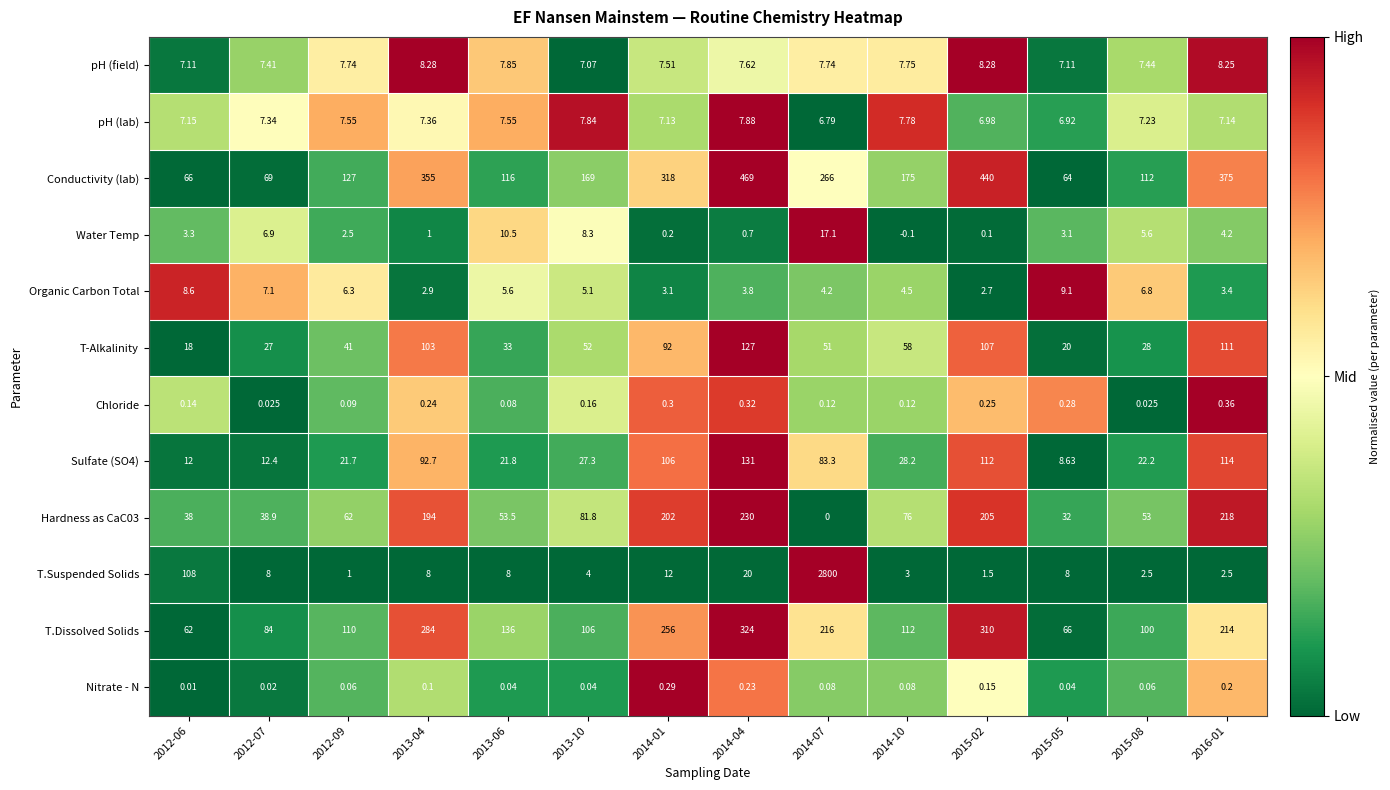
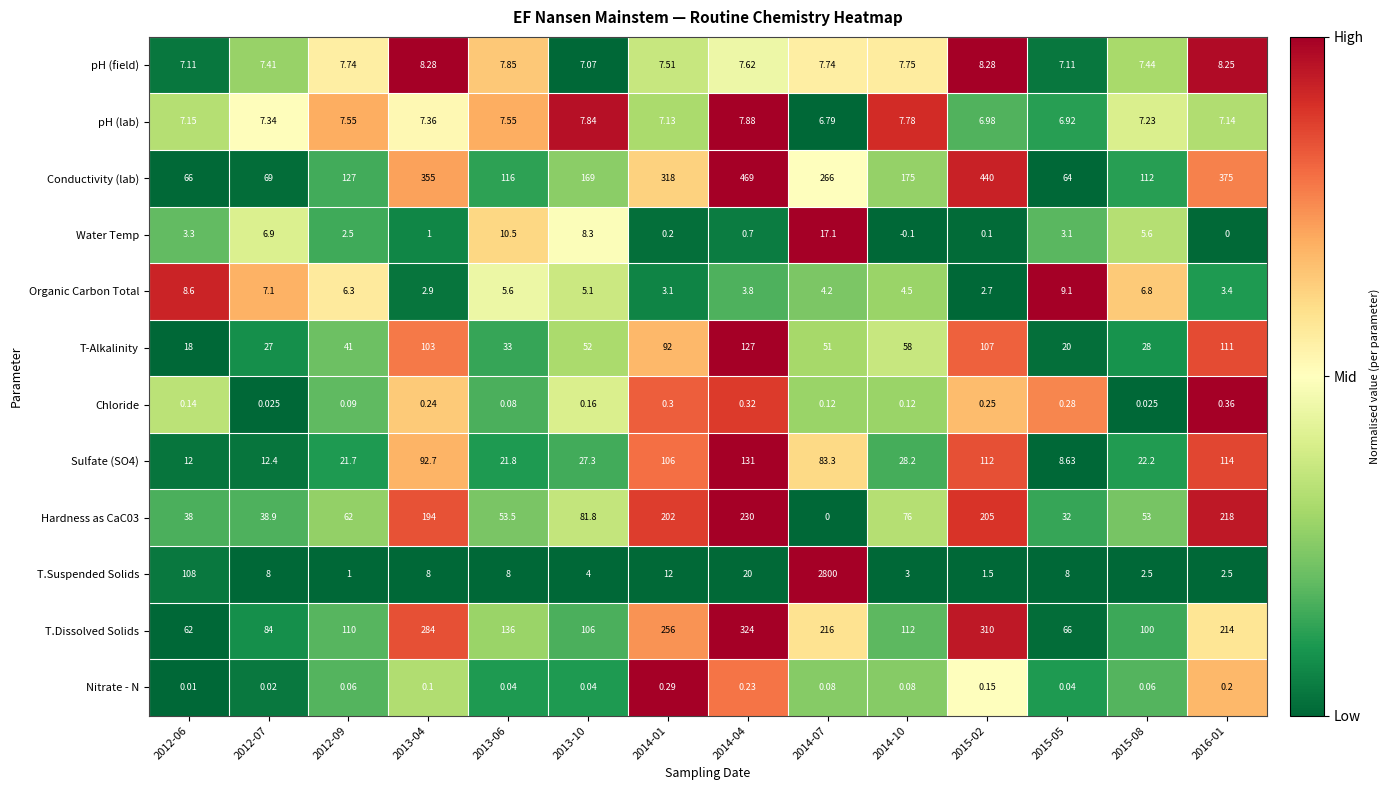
  {
    "pH (field)": {
      "2012-06": 7.11,
      "2012-07": 7.41,
      "2012-09": 7.74,
      "2013-04": 8.28,
      "2013-06": 7.85,
      "2013-10": 7.07,
      "2014-01": 7.51,
      "2014-04": 7.62,
      "2014-07": 7.74,
      "2014-10": 7.75,
      "2015-02": 8.28,
      "2015-05": 7.11,
      "2015-08": 7.44,
      "2016-01": 8.25
    },
    "pH (lab)": {
      "2012-06": 7.15,
      "2012-07": 7.34,
      "2012-09": 7.55,
      "2013-04": 7.36,
      "2013-06": 7.55,
      "2013-10": 7.84,
      "2014-01": 7.13,
      "2014-04": 7.88,
      "2014-07": 6.79,
      "2014-10": 7.78,
      "2015-02": 6.98,
      "2015-05": 6.92,
      "2015-08": 7.23,
      "2016-01": 7.14
    },
    "Conductivity (lab)": {
      "2012-06": 66,
      "2012-07": 69,
      "2012-09": 127,
      "2013-04": 355,
      "2013-06": 116,
      "2013-10": 169,
      "2014-01": 318,
      "2014-04": 469,
      "2014-07": 266,
      "2014-10": 175,
      "2015-02": 440,
      "2015-05": 64,
      "2015-08": 112,
      "2016-01": 375
    },
    "Water Temp": {
      "2012-06": 3.3,
      "2012-07": 6.9,
      "2012-09": 2.5,
      "2013-04": 1,
      "2013-06": 10.5,
      "2013-10": 8.3,
      "2014-01": 0.2,
      "2014-04": 0.7,
      "2014-07": 17.1,
      "2014-10": -0.1,
      "2015-02": 0.1,
      "2015-05": 3.1,
      "2015-08": 5.6,
-     "2016-01": 4.2
+     "2016-01": 0
    },
    "Organic Carbon Total": {
      "2012-06": 8.6,
      "2012-07": 7.1,
      "2012-09": 6.3,
      "2013-04": 2.9,
      "2013-06": 5.6,
      "2013-10": 5.1,
      "2014-01": 3.1,
      "2014-04": 3.8,
      "2014-07": 4.2,
      "2014-10": 4.5,
      "2015-02": 2.7,
      "2015-05": 9.1,
      "2015-08": 6.8,
      "2016-01": 3.4
    },
    "T-Alkalinity": {
      "2012-06": 18,
      "2012-07": 27,
      "2012-09": 41,
      "2013-04": 103,
      "2013-06": 33,
      "2013-10": 52,
      "2014-01": 92,
      "2014-04": 127,
      "2014-07": 51,
      "2014-10": 58,
      "2015-02": 107,
      "2015-05": 20,
      "2015-08": 28,
      "2016-01": 111
    },
    "Chloride": {
      "2012-06": 0.14,
      "2012-07": 0.025,
      "2012-09": 0.09,
      "2013-04": 0.24,
      "2013-06": 0.08,
      "2013-10": 0.16,
      "2014-01": 0.3,
      "2014-04": 0.32,
      "2014-07": 0.12,
      "2014-10": 0.12,
      "2015-02": 0.25,
      "2015-05": 0.28,
      "2015-08": 0.025,
      "2016-01": 0.36
    },
    "Sulfate (SO4)": {
      "2012-06": 12,
      "2012-07": 12.4,
      "2012-09": 21.7,
      "2013-04": 92.7,
      "2013-06": 21.8,
      "2013-10": 27.3,
      "2014-01": 106,
      "2014-04": 131,
      "2014-07": 83.3,
      "2014-10": 28.2,
      "2015-02": 112,
      "2015-05": 8.63,
      "2015-08": 22.2,
      "2016-01": 114
    },
    "Hardness as CaC03": {
      "2012-06": 38,
      "2012-07": 38.9,
      "2012-09": 62,
      "2013-04": 194,
      "2013-06": 53.5,
      "2013-10": 81.8,
      "2014-01": 202,
      "2014-04": 230,
      "2014-07": 0,
      "2014-10": 76,
      "2015-02": 205,
      "2015-05": 32,
      "2015-08": 53,
      "2016-01": 218
    },
    "T.Suspended Solids": {
      "2012-06": 108,
      "2012-07": 8,
      "2012-09": 1,
      "2013-04": 8,
      "2013-06": 8,
      "2013-10": 4,
      "2014-01": 12,
      "2014-04": 20,
      "2014-07": 2800,
      "2014-10": 3,
      "2015-02": 1.5,
      "2015-05": 8,
      "2015-08": 2.5,
      "2016-01": 2.5
    },
    "T.Dissolved Solids": {
      "2012-06": 62,
      "2012-07": 84,
      "2012-09": 110,
      "2013-04": 284,
      "2013-06": 136,
      "2013-10": 106,
      "2014-01": 256,
      "2014-04": 324,
      "2014-07": 216,
      "2014-10": 112,
      "2015-02": 310,
      "2015-05": 66,
      "2015-08": 100,
      "2016-01": 214
    },
    "Nitrate - N": {
      "2012-06": 0.01,
      "2012-07": 0.02,
      "2012-09": 0.06,
      "2013-04": 0.1,
      "2013-06": 0.04,
      "2013-10": 0.04,
      "2014-01": 0.29,
      "2014-04": 0.23,
      "2014-07": 0.08,
      "2014-10": 0.08,
      "2015-02": 0.15,
      "2015-05": 0.04,
      "2015-08": 0.06,
      "2016-01": 0.2
    }
  }
